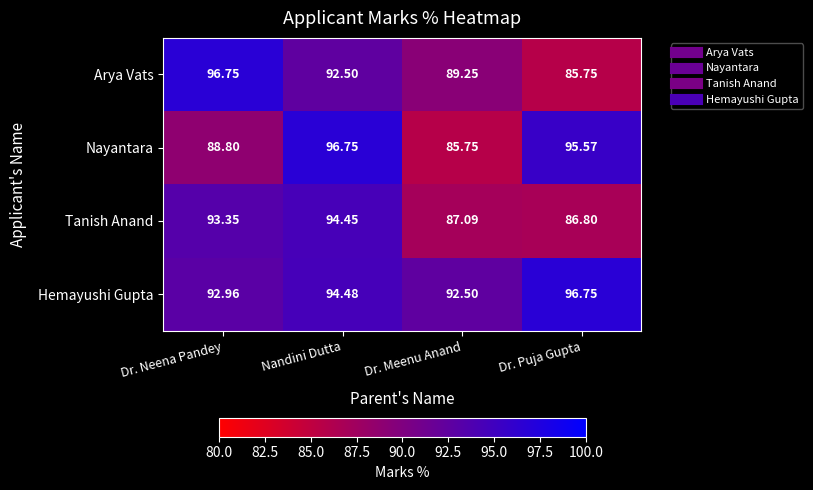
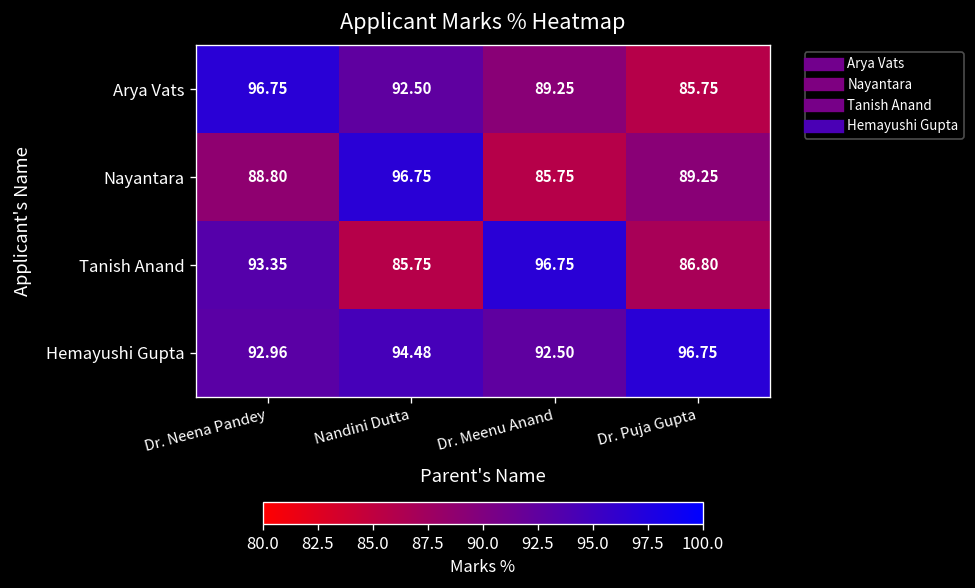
  {
    "Arya Vats": {
      "Dr. Neena Pandey": 96.75,
      "Nandini Dutta": 92.50,
      "Dr. Meenu Anand": 89.25,
      "Dr. Puja Gupta": 85.75
    },
    "Nayantara": {
      "Dr. Neena Pandey": 88.80,
      "Nandini Dutta": 96.75,
      "Dr. Meenu Anand": 85.75,
-     "Dr. Puja Gupta": 95.57
+     "Dr. Puja Gupta": 89.25
    },
    "Tanish Anand": {
      "Dr. Neena Pandey": 93.35,
-     "Nandini Dutta": 94.45,
-     "Dr. Meenu Anand": 87.09,
+     "Nandini Dutta": 85.75,
+     "Dr. Meenu Anand": 96.75,
      "Dr. Puja Gupta": 86.80
    },
    "Hemayushi Gupta": {
      "Dr. Neena Pandey": 92.96,
      "Nandini Dutta": 94.48,
      "Dr. Meenu Anand": 92.50,
      "Dr. Puja Gupta": 96.75
    }
  }
